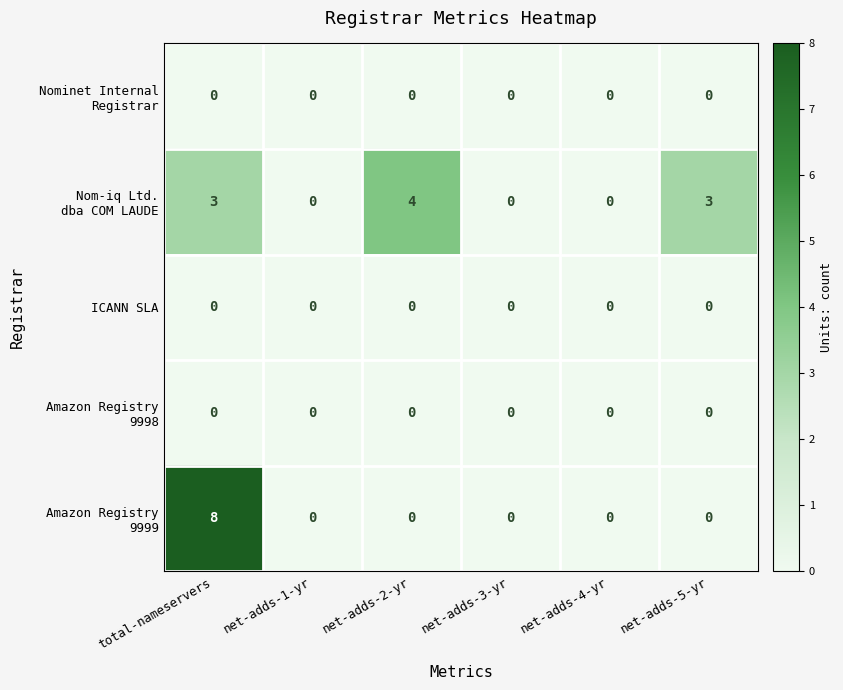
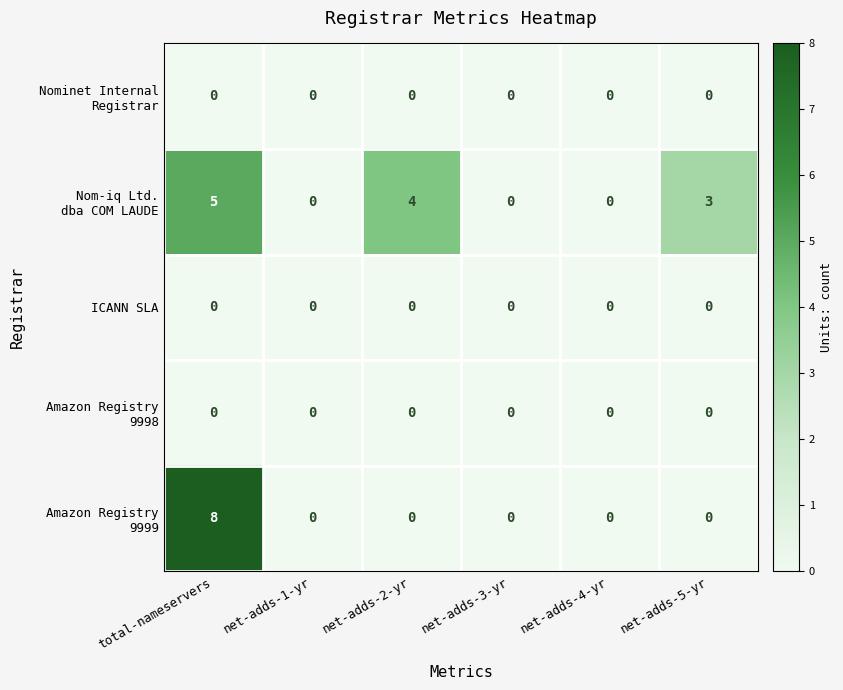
  {
    "Nominet Internal Registrar": {
      "total-nameservers": 0,
      "net-adds-1-yr": 0,
      "net-adds-2-yr": 0,
      "net-adds-3-yr": 0,
      "net-adds-4-yr": 0,
      "net-adds-5-yr": 0
    },
    "Nom-iq Ltd. dba COM LAUDE": {
-     "total-nameservers": 3,
+     "total-nameservers": 5,
      "net-adds-1-yr": 0,
      "net-adds-2-yr": 4,
      "net-adds-3-yr": 0,
      "net-adds-4-yr": 0,
      "net-adds-5-yr": 3
    },
    "ICANN SLA": {
      "total-nameservers": 0,
      "net-adds-1-yr": 0,
      "net-adds-2-yr": 0,
      "net-adds-3-yr": 0,
      "net-adds-4-yr": 0,
      "net-adds-5-yr": 0
    },
    "Amazon Registry 9998": {
      "total-nameservers": 0,
      "net-adds-1-yr": 0,
      "net-adds-2-yr": 0,
      "net-adds-3-yr": 0,
      "net-adds-4-yr": 0,
      "net-adds-5-yr": 0
    },
    "Amazon Registry 9999": {
      "total-nameservers": 8,
      "net-adds-1-yr": 0,
      "net-adds-2-yr": 0,
      "net-adds-3-yr": 0,
      "net-adds-4-yr": 0,
      "net-adds-5-yr": 0
    }
  }
